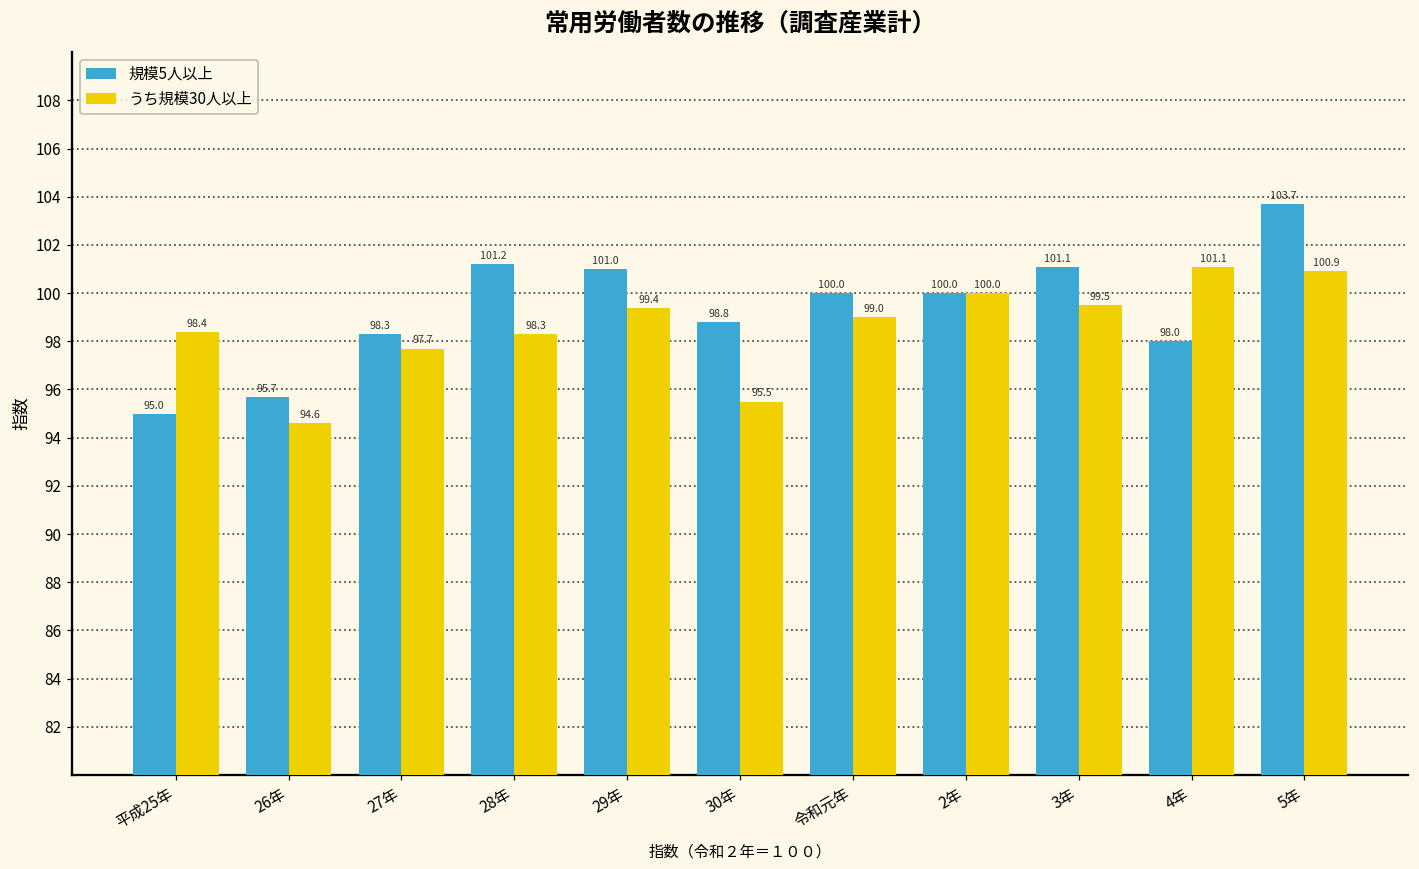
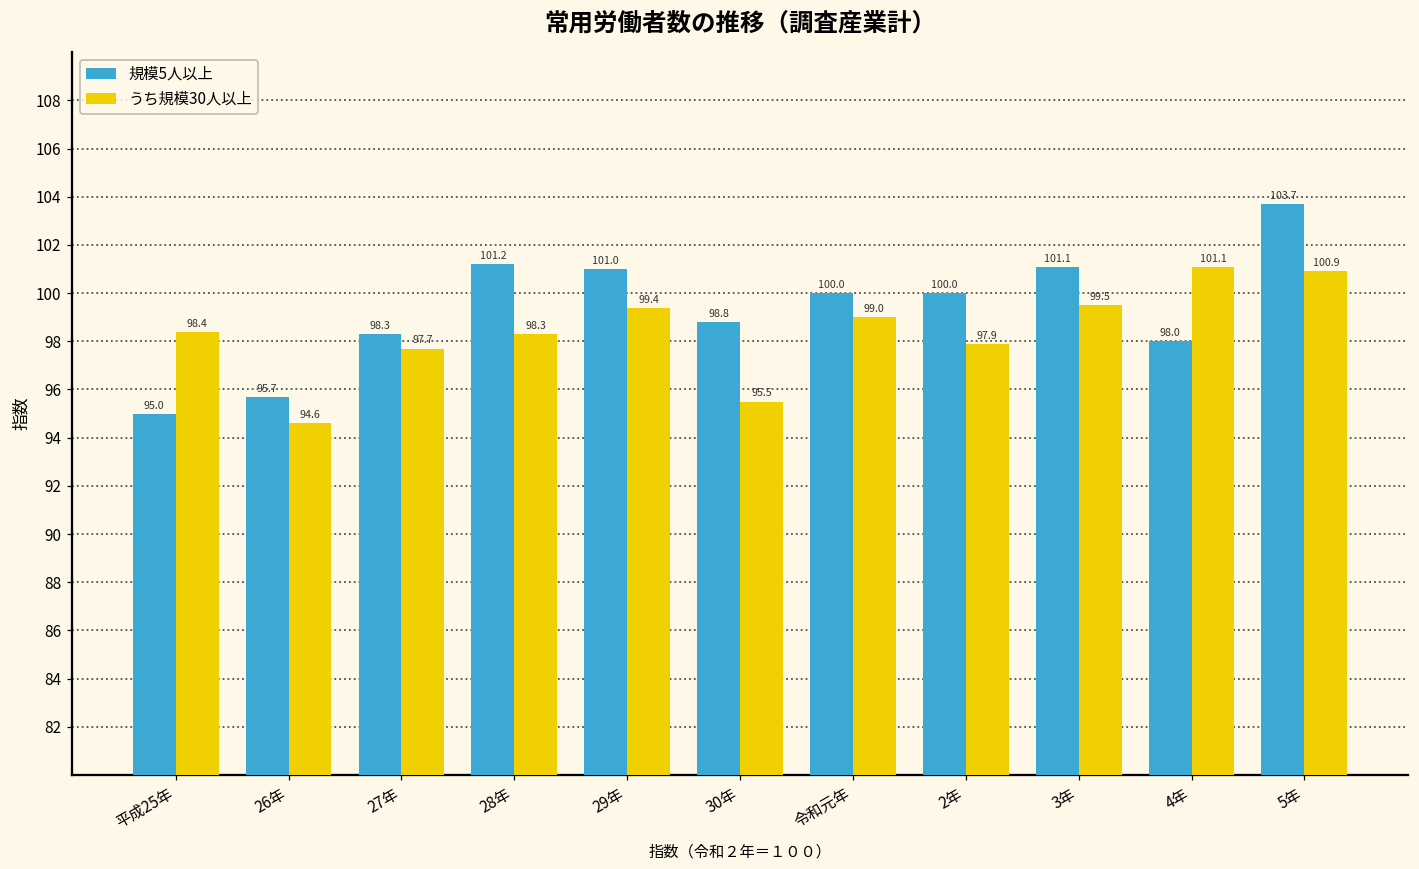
  {
    "規模5人以上": {
      "平成25年": 95.0,
      "26年": 95.7,
      "27年": 98.3,
      "28年": 101.2,
      "29年": 101.0,
      "30年": 98.8,
      "令和元年": 100.0,
      "2年": 100.0,
      "3年": 101.1,
      "4年": 98.0,
      "5年": 103.7
    },
    "うち規模30人以上": {
      "平成25年": 98.4,
      "26年": 94.6,
      "27年": 97.7,
      "28年": 98.3,
      "29年": 99.4,
      "30年": 95.5,
      "令和元年": 99.0,
-     "2年": 100.0,
+     "2年": 97.9,
      "3年": 99.5,
      "4年": 101.1,
      "5年": 100.9
    }
  }
